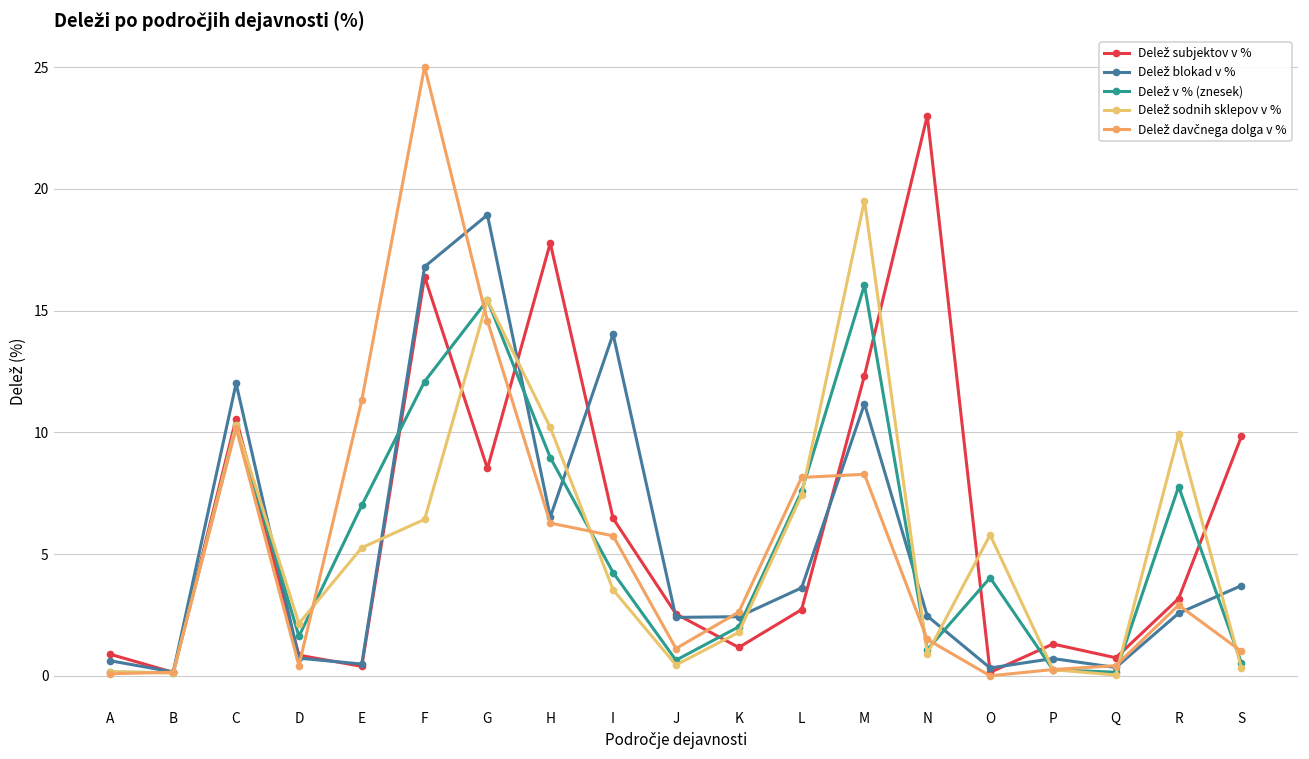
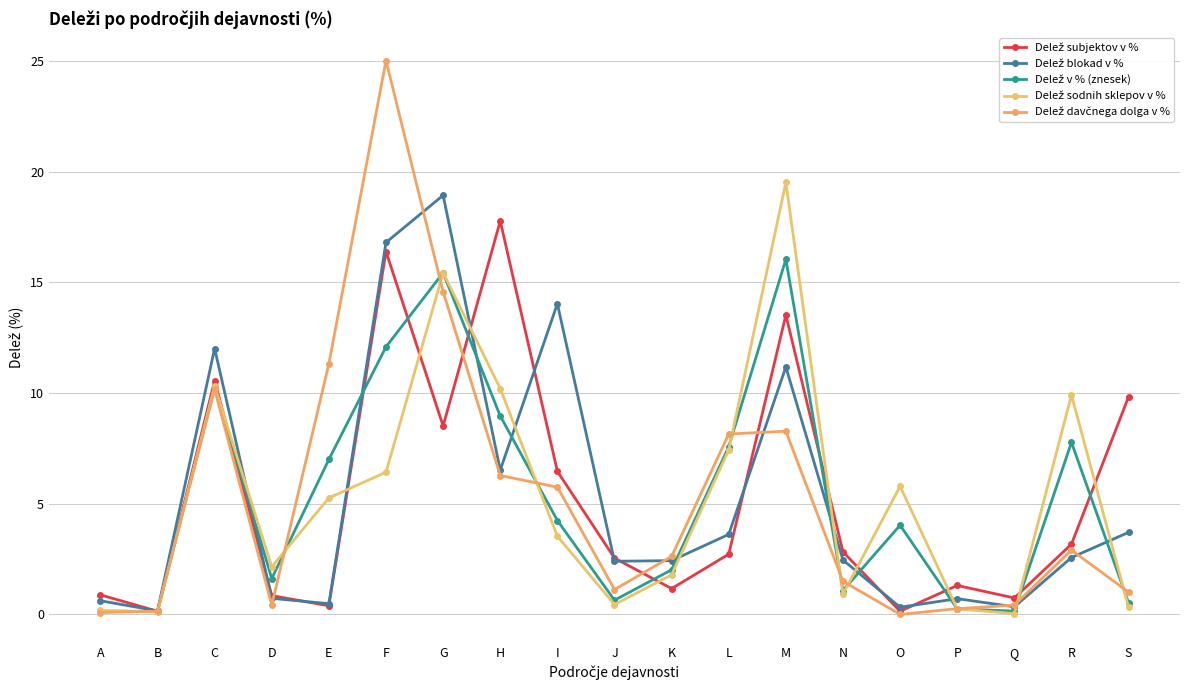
  {
    "Delež subjektov v %": {
      "A": 0.9,
      "C": 10.6,
      "D": 0.8,
      "F": 16.4,
      "G": 8.5,
      "H": 17.8,
      "I": 6.5,
      "J": 2.5,
      "K": 1.2,
      "L": 2.7,
-     "M": 12.3,
-     "N": 23.0,
+     "M": 13.5,
+     "N": 2.8,
      "O": 0.1,
      "P": 1.3,
      "Q": 0.7,
      "R": 3.2,
      "S": 9.8
    }
  }
